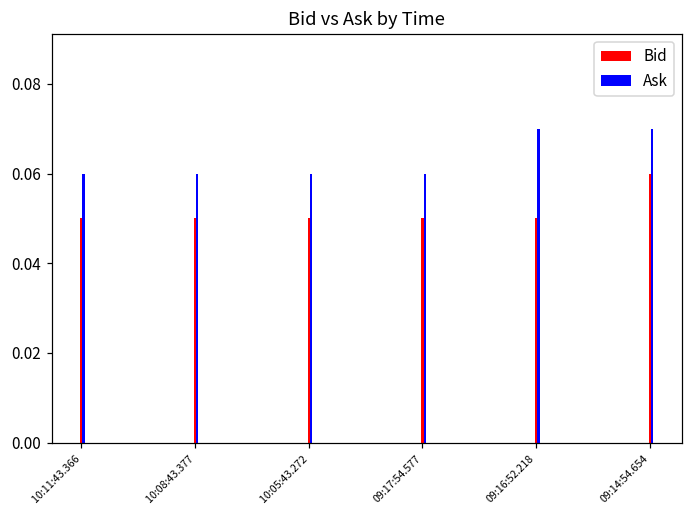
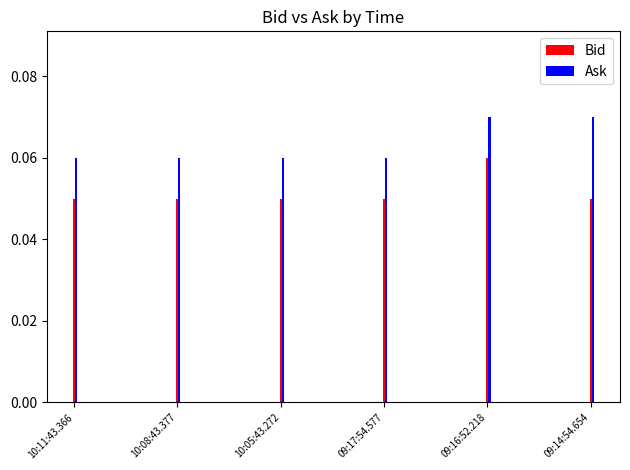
  {
    "Bid": {
      "10:11:43.366": 0.05,
      "10:08:43.377": 0.05,
      "10:05:43.272": 0.05,
      "09:17:54.577": 0.05,
-     "09:16:52.218": 0.05,
-     "09:14:54.654": 0.06
+     "09:16:52.218": 0.06,
+     "09:14:54.654": 0.05
    },
    "Ask": {
      "10:11:43.366": 0.06,
      "10:08:43.377": 0.06,
      "10:05:43.272": 0.06,
      "09:17:54.577": 0.06,
      "09:16:52.218": 0.07,
      "09:14:54.654": 0.07
    }
  }
